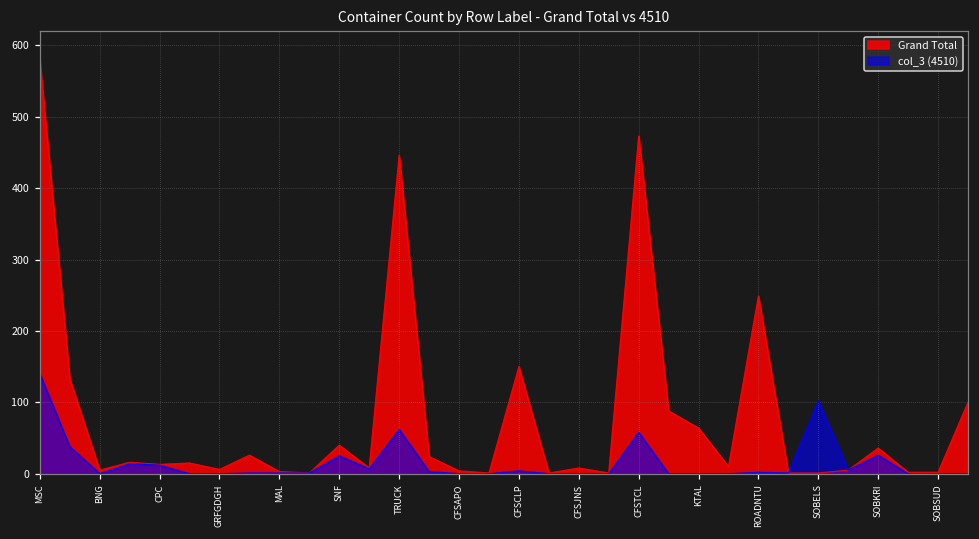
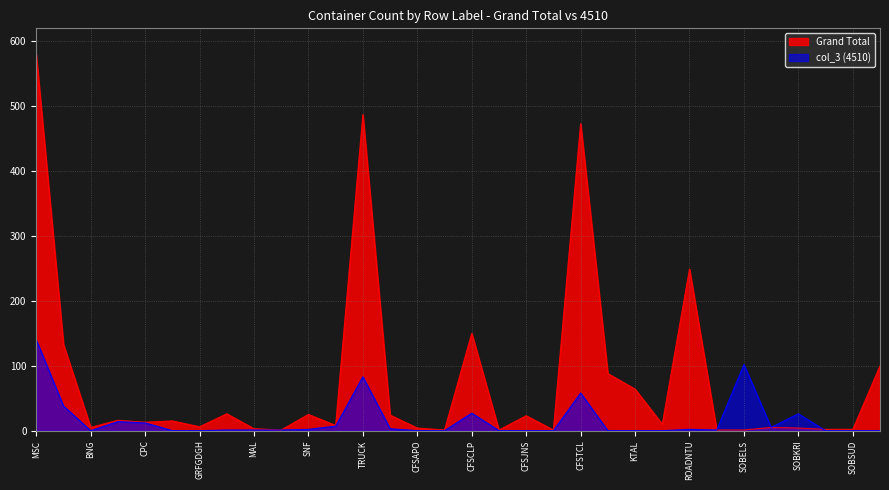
  {
    "Grand Total": {
      "MSC": 580,
      "BNG": 10,
      "GRFGDGH": 10,
-     "SNF": 40,
-     "TRUCK": 450,
+     "SNF": 30,
+     "TRUCK": 490,
      "CFSAPO": 0,
      "CFSCLP": 150,
-     "CFSJNS": 10,
+     "CFSJNS": 20,
      "CFSTCL": 470,
      "KTAL": 60,
      "ROADNTU": 250,
      "SOBELS": 0,
-     "SOBKRI": 40
+     "SOBKRI": 0
    },
    "col_3 (4510)": {
      "MSC": 140,
      "BNG": 0,
      "GRFGDGH": 0,
-     "SNF": 30,
-     "TRUCK": 60,
+     "SNF": 0,
+     "TRUCK": 80,
      "CFSAPO": 0,
-     "CFSCLP": 0,
+     "CFSCLP": 30,
      "CFSJNS": 0,
      "CFSTCL": 60,
      "KTAL": 0,
      "ROADNTU": 0,
      "SOBELS": 100,
      "SOBKRI": 30
    }
  }
